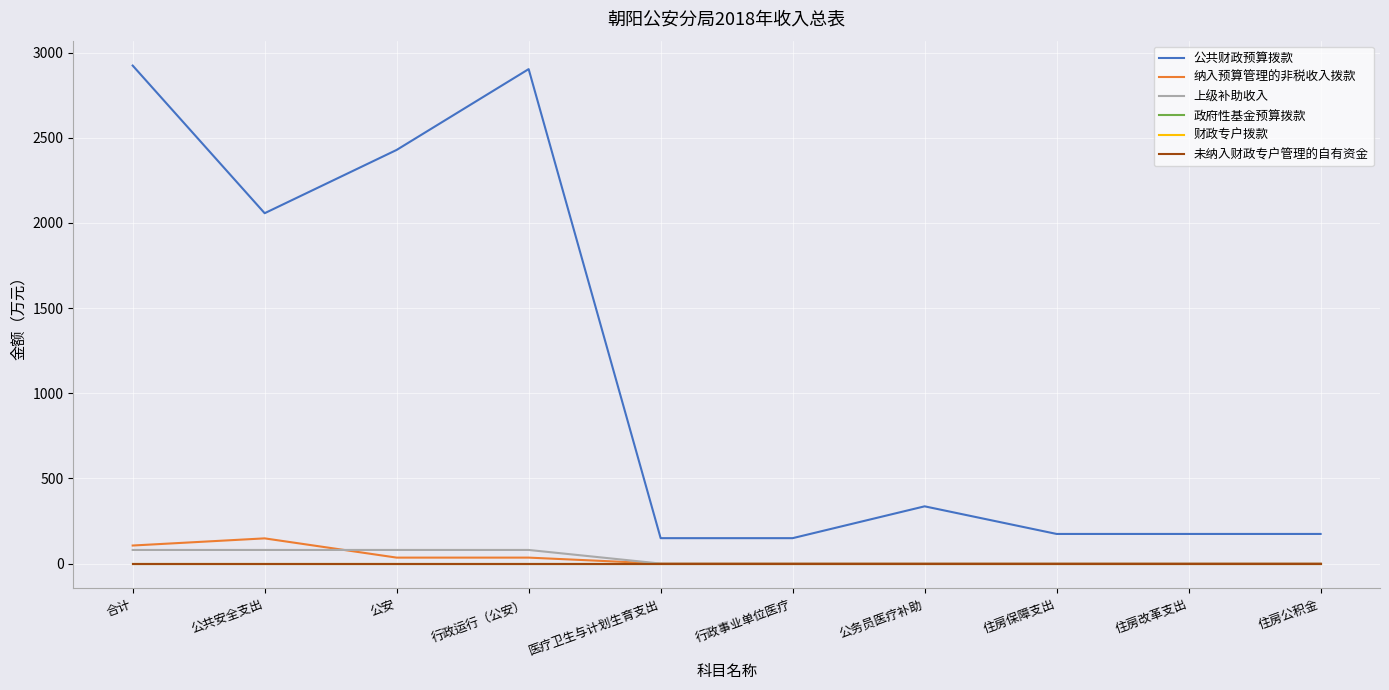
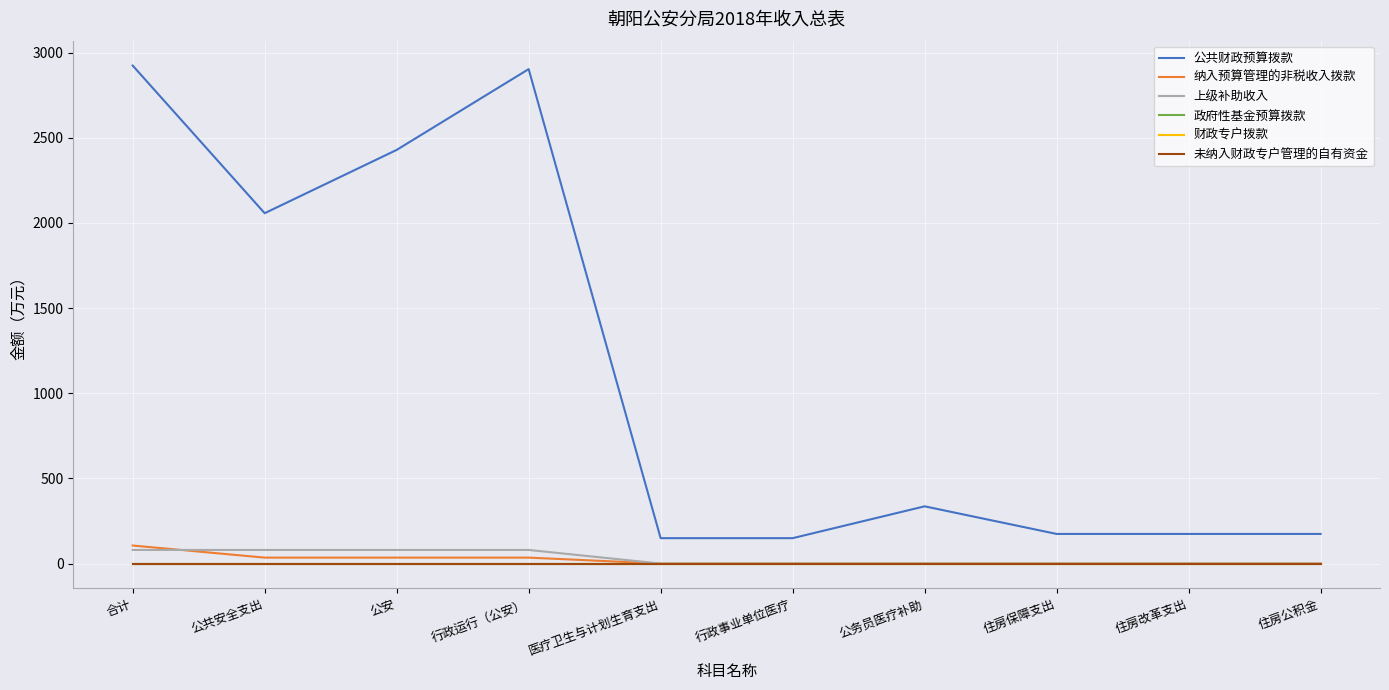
  {
    "公共财政预算拨款": {
      "合计": 2920,
      "公共安全支出": 2060,
      "公安": 2430,
      "行政运行（公安）": 2900,
      "医疗卫生与计划生育支出": 150,
      "行政事业单位医疗": 150,
      "公务员医疗补助": 340,
      "住房保障支出": 170,
      "住房改革支出": 170,
      "住房公积金": 170
    },
    "纳入预算管理的非税收入拨款": {
      "合计": 110,
-     "公共安全支出": 150,
+     "公共安全支出": 40,
      "公安": 40,
      "行政运行（公安）": 40
    },
    "上级补助收入": {
      "合计": 80,
      "公共安全支出": 80,
      "公安": 80,
      "行政运行（公安）": 80
    },
    "未纳入财政专户管理的自有资金": {
      "合计": 0,
      "公共安全支出": 0,
      "公安": 0,
      "行政运行（公安）": 0
    }
  }
